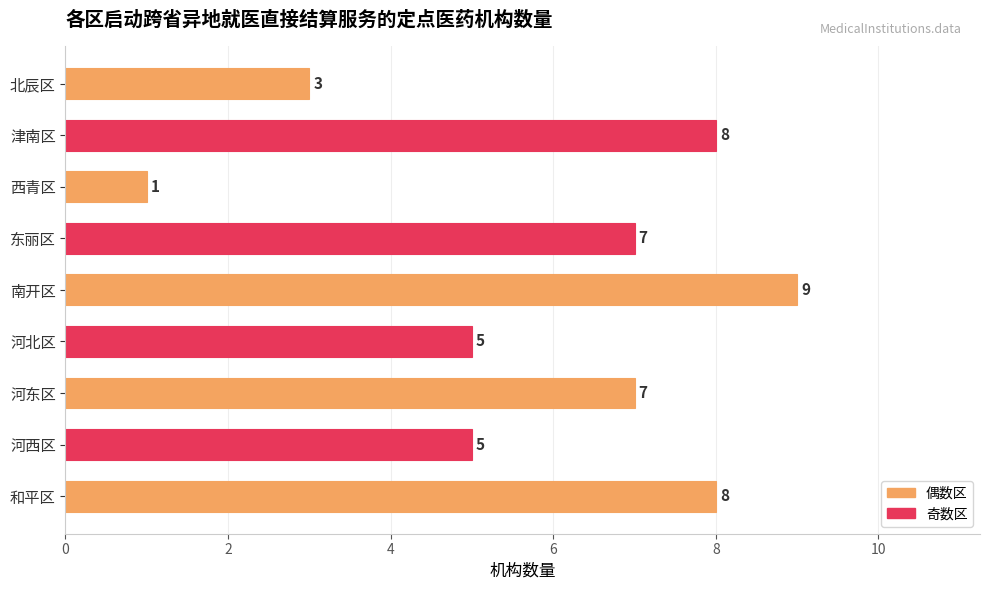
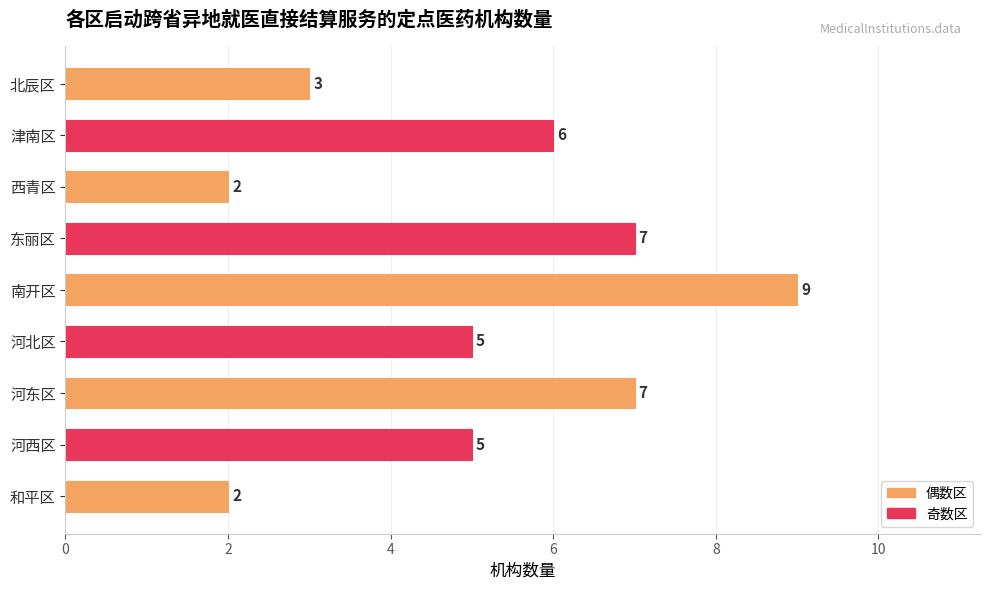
  {
    "北辰区": 3,
-   "津南区": 8,
-   "西青区": 1,
+   "津南区": 6,
+   "西青区": 2,
    "东丽区": 7,
    "南开区": 9,
    "河北区": 5,
    "河东区": 7,
    "河西区": 5,
-   "和平区": 8
+   "和平区": 2
  }
